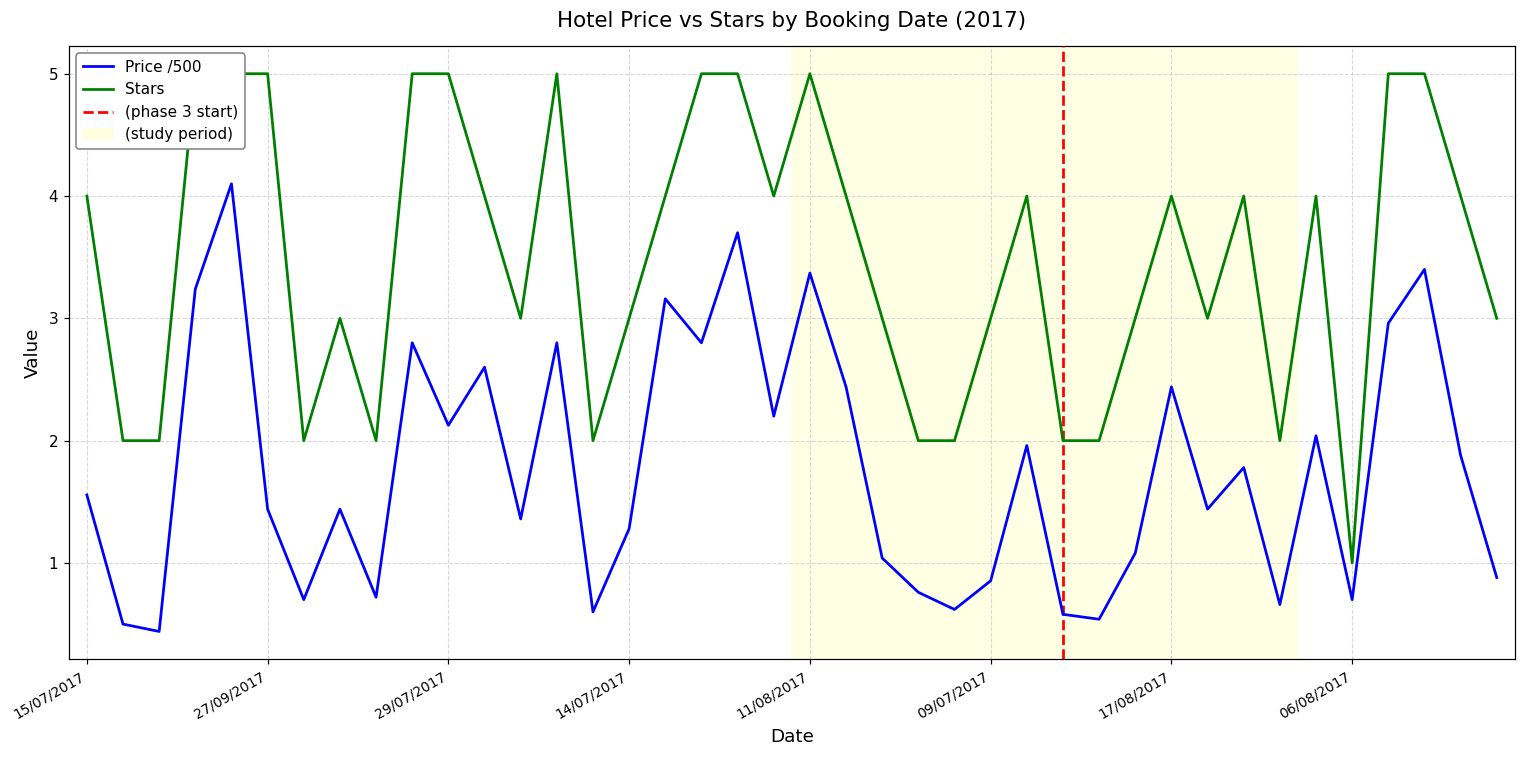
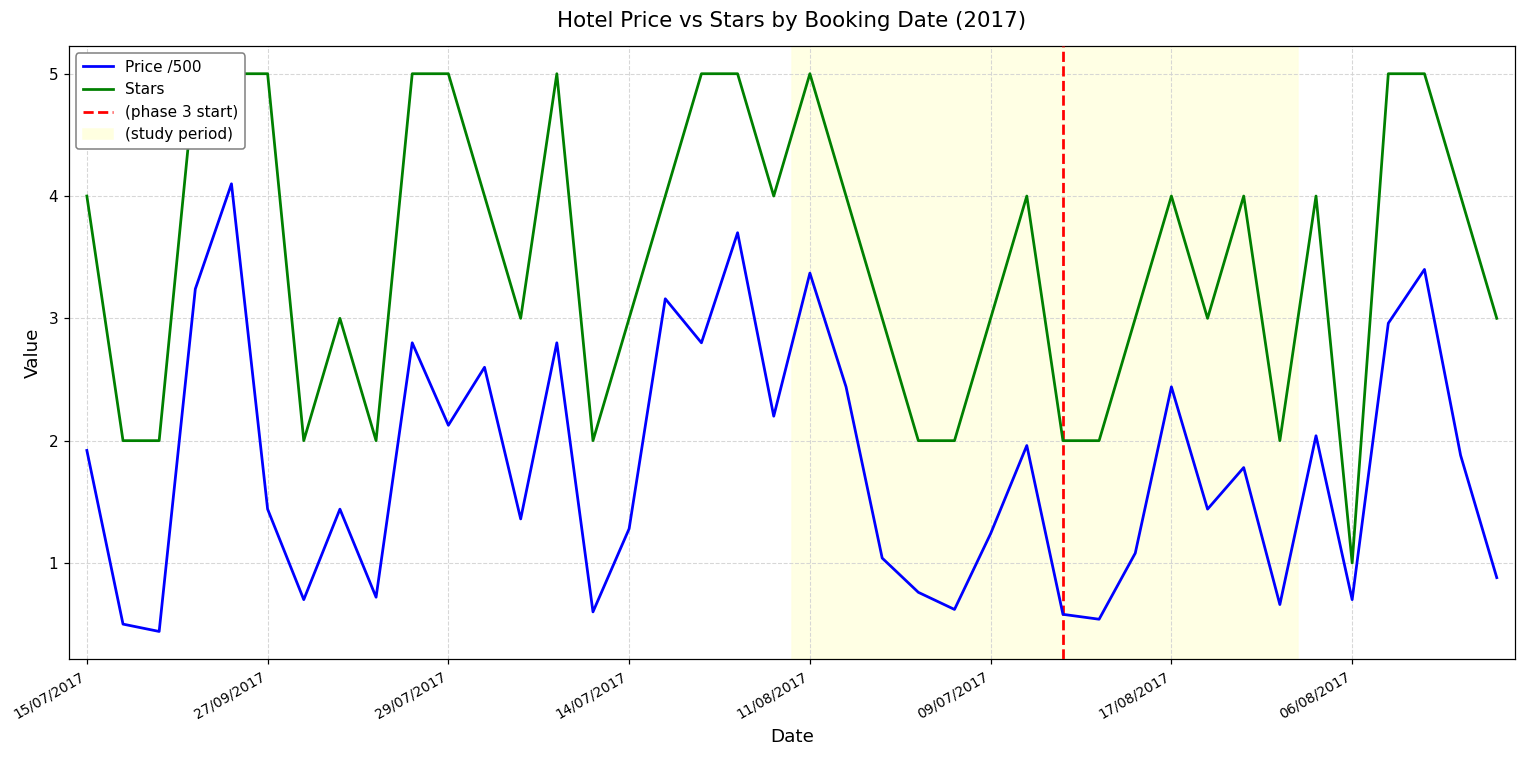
  {
    "Price /500": {
-     "15/07/2017": 1.56,
+     "15/07/2017": 1.92,
      "27/09/2017": 1.44,
      "29/07/2017": 2.13,
      "14/07/2017": 1.28,
      "11/08/2017": 3.37,
-     "09/07/2017": 0.85,
+     "09/07/2017": 1.24,
      "17/08/2017": 2.44
    },
    "Stars": {
      "15/07/2017": 4.00,
      "27/09/2017": 5.00,
      "29/07/2017": 5.00,
      "14/07/2017": 3.00,
      "11/08/2017": 5.00,
      "09/07/2017": 3.00,
      "17/08/2017": 4.00
    }
  }
